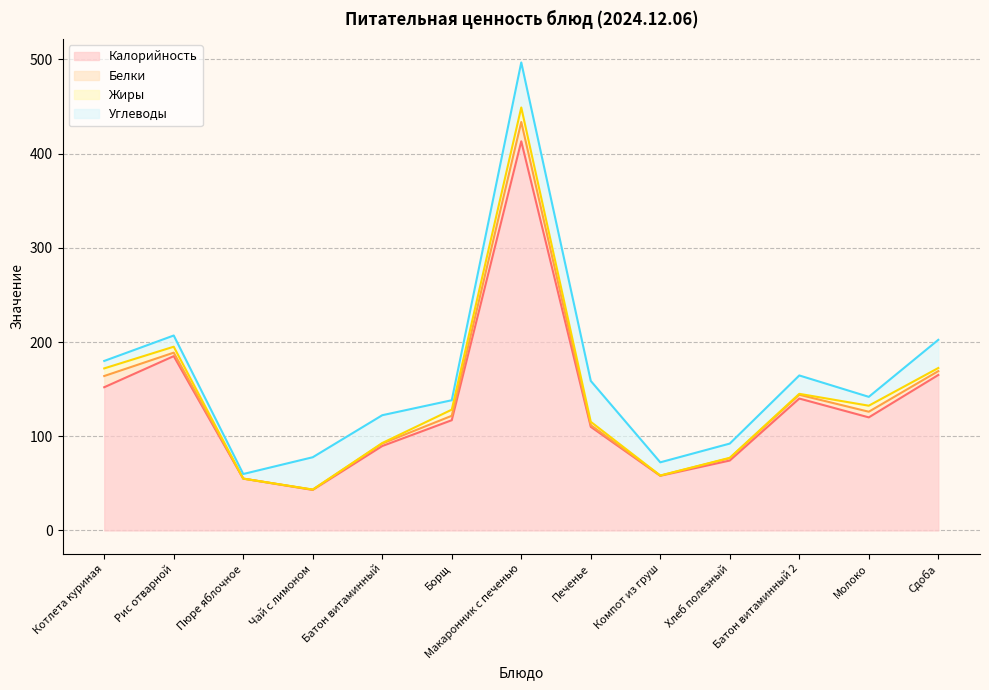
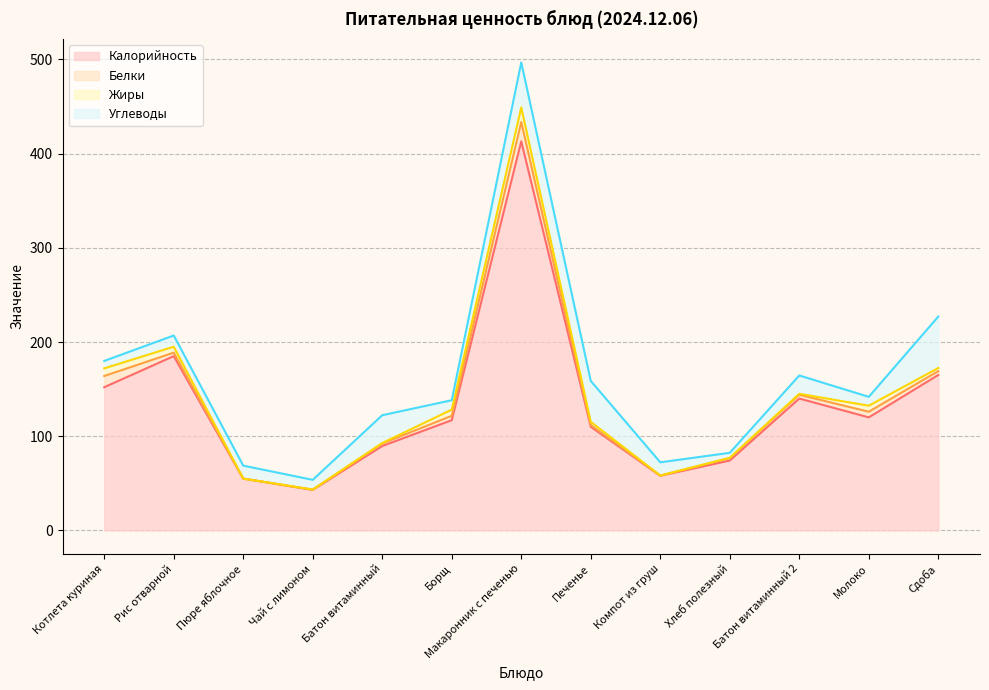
  {
    "Углеводы": {
      "Котлета куриная": 10,
      "Рис отварной": 10,
-     "Пюре яблочное": 0,
-     "Чай с лимоном": 30,
+     "Пюре яблочное": 10,
+     "Чай с лимоном": 10,
      "Батон витаминный": 30,
      "Борщ": 10,
      "Макаронник с печенью": 50,
      "Печенье": 40,
      "Компот из груш": 10,
-     "Хлеб полезный": 20,
+     "Хлеб полезный": 10,
      "Батон витаминный 2": 20,
      "Молоко": 10,
-     "Сдоба": 30
+     "Сдоба": 50
    }
  }
